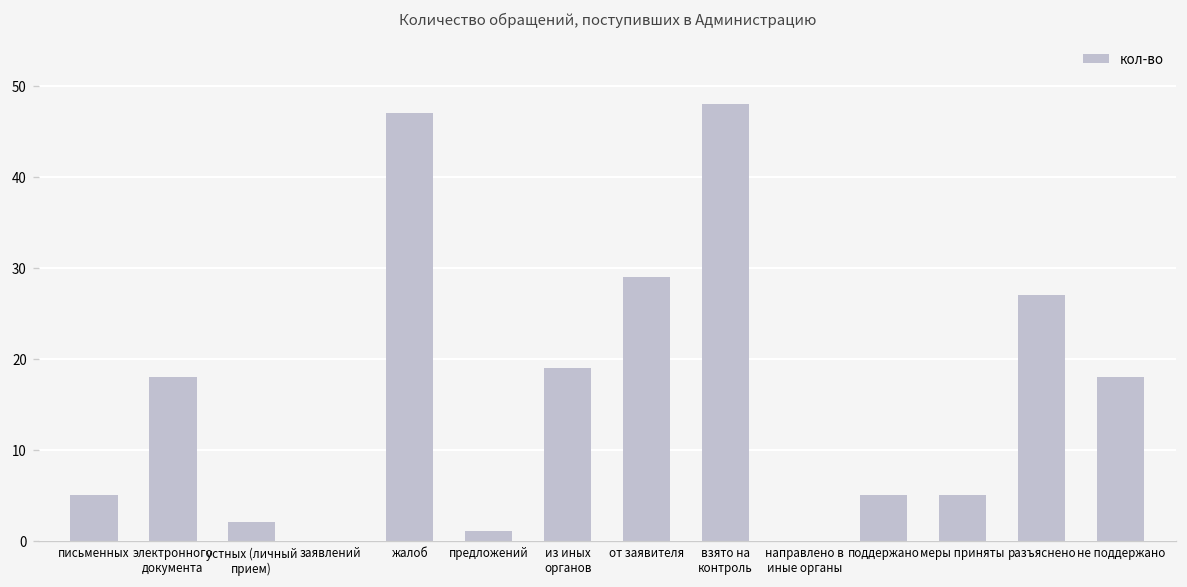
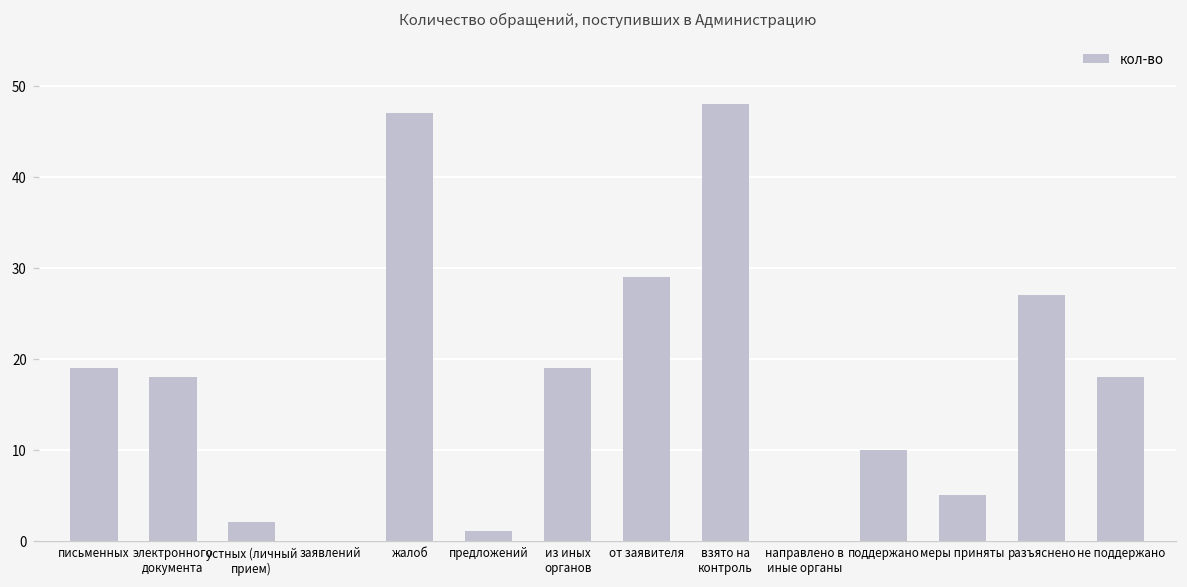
  {
-   "письменных": 5,
+   "письменных": 19,
    "электронного документа": 18,
    "устных (личный прием)": 2,
    "заявлений": 0,
    "жалоб": 47,
    "предложений": 1,
    "из иных органов": 19,
    "от заявителя": 29,
    "взято на контроль": 48,
    "направлено в иные органы": 0,
-   "поддержано": 5,
+   "поддержано": 10,
    "меры приняты": 5,
    "разъяснено": 27,
    "не поддержано": 18
  }
